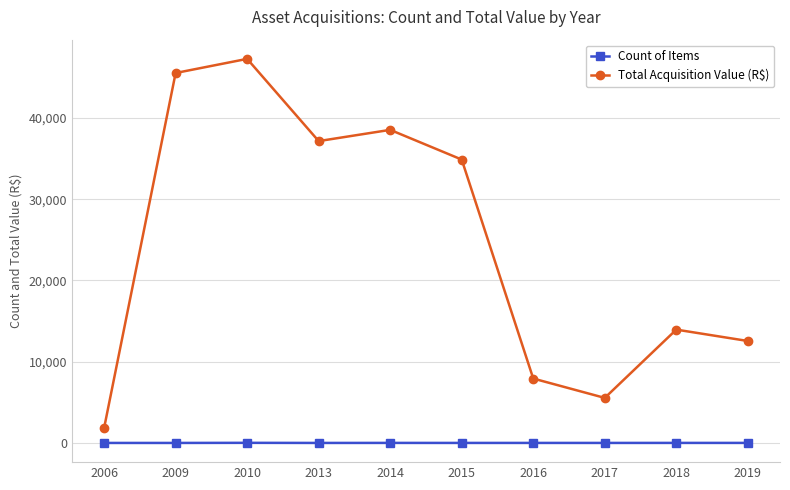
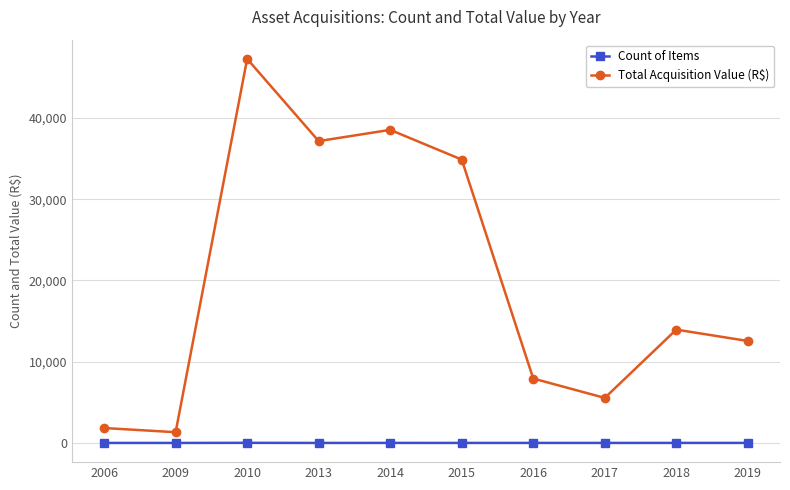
  {
    "Count of Items": {
      "2006": "0",
      "2009": "0",
      "2010": "0",
      "2013": "0",
      "2014": "0",
      "2015": "0",
      "2016": "0",
      "2017": "0",
      "2018": "0",
      "2019": "0"
    },
    "Total Acquisition Value (R$)": {
      "2006": "2,000",
-     "2009": "46,000",
+     "2009": "1,000",
      "2010": "47,000",
      "2013": "37,000",
      "2014": "39,000",
      "2015": "35,000",
      "2016": "8,000",
      "2017": "6,000",
      "2018": "14,000",
      "2019": "13,000"
    }
  }
